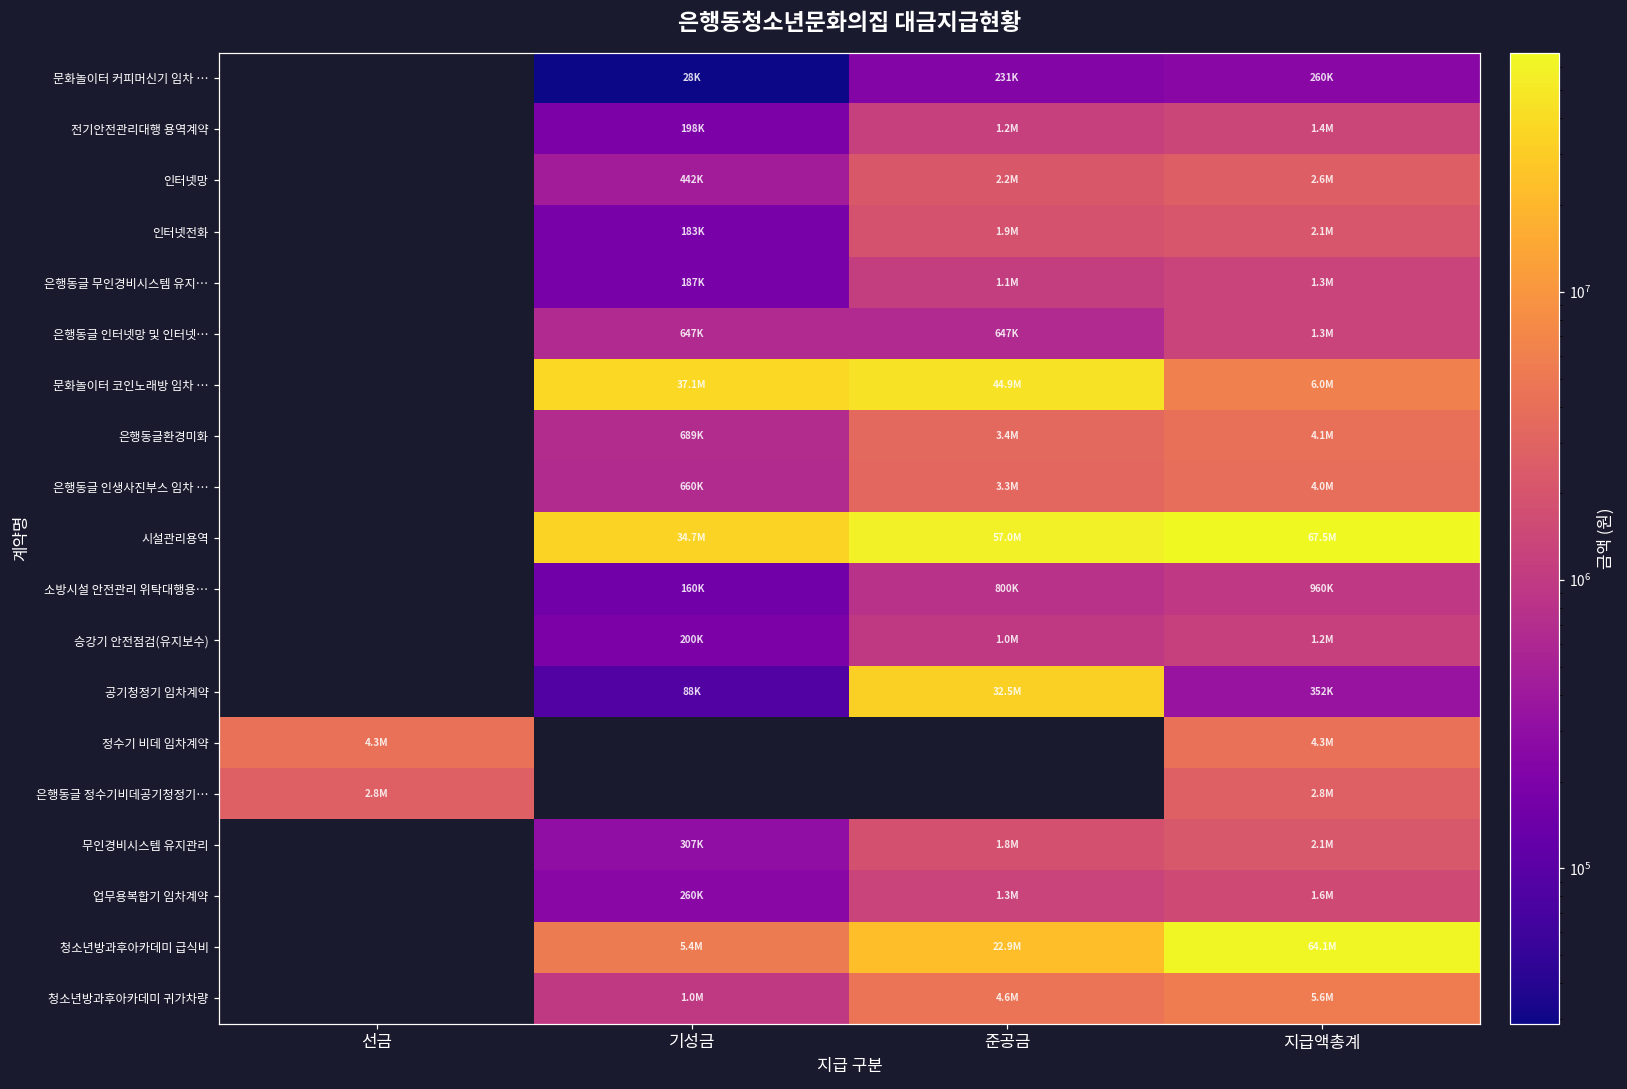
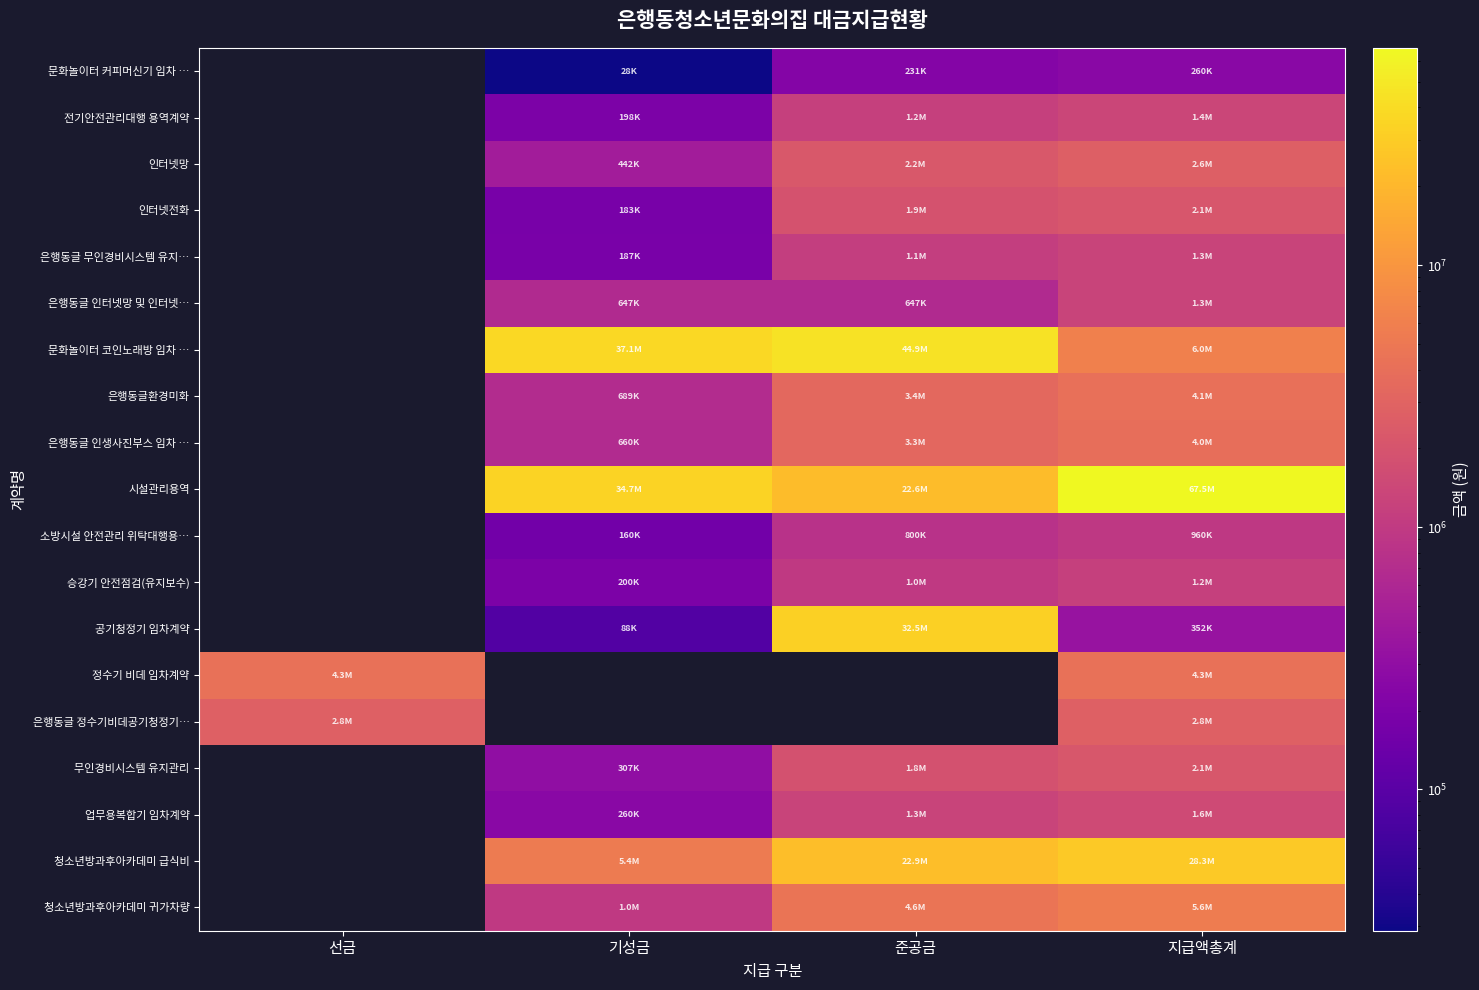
  {
    "문화놀이터 커피머신기 임차 …": {
      "기성금": "28K",
      "준공금": "231K",
      "지급액총계": "260K"
    },
    "전기안전관리대행 용역계약": {
      "기성금": "198K",
      "준공금": "1.2M",
      "지급액총계": "1.4M"
    },
    "인터넷망": {
      "기성금": "442K",
      "준공금": "2.2M",
      "지급액총계": "2.6M"
    },
    "인터넷전화": {
      "기성금": "183K",
      "준공금": "1.9M",
      "지급액총계": "2.1M"
    },
    "은행동글 무인경비시스템 유지…": {
      "기성금": "187K",
      "준공금": "1.1M",
      "지급액총계": "1.3M"
    },
    "은행동글 인터넷망 및 인터넷…": {
      "기성금": "647K",
      "준공금": "647K",
      "지급액총계": "1.3M"
    },
    "문화놀이터 코인노래방 임차 …": {
      "기성금": "37.1M",
      "준공금": "44.9M",
      "지급액총계": "6.0M"
    },
    "은행동글환경미화": {
      "기성금": "689K",
      "준공금": "3.4M",
      "지급액총계": "4.1M"
    },
    "은행동글 인생사진부스 임차 …": {
      "기성금": "660K",
      "준공금": "3.3M",
      "지급액총계": "4.0M"
    },
    "시설관리용역": {
      "기성금": "34.7M",
-     "준공금": "57.0M",
+     "준공금": "22.6M",
      "지급액총계": "67.5M"
    },
    "소방시설 안전관리 위탁대행용…": {
      "기성금": "160K",
      "준공금": "800K",
      "지급액총계": "960K"
    },
    "승강기 안전점검(유지보수)": {
      "기성금": "200K",
      "준공금": "1.0M",
      "지급액총계": "1.2M"
    },
    "공기청정기 임차계약": {
      "기성금": "88K",
      "준공금": "32.5M",
      "지급액총계": "352K"
    },
    "정수기 비데 임차계약": {
      "선금": "4.3M",
      "지급액총계": "4.3M"
    },
    "은행동글 정수기비데공기청정기…": {
      "선금": "2.8M",
      "지급액총계": "2.8M"
    },
    "무인경비시스템 유지관리": {
      "기성금": "307K",
      "준공금": "1.8M",
      "지급액총계": "2.1M"
    },
    "업무용복합기 임차계약": {
      "기성금": "260K",
      "준공금": "1.3M",
      "지급액총계": "1.6M"
    },
    "청소년방과후아카데미 급식비": {
      "기성금": "5.4M",
      "준공금": "22.9M",
-     "지급액총계": "64.1M"
+     "지급액총계": "28.3M"
    },
    "청소년방과후아카데미 귀가차량": {
      "기성금": "1.0M",
      "준공금": "4.6M",
      "지급액총계": "5.6M"
    }
  }
